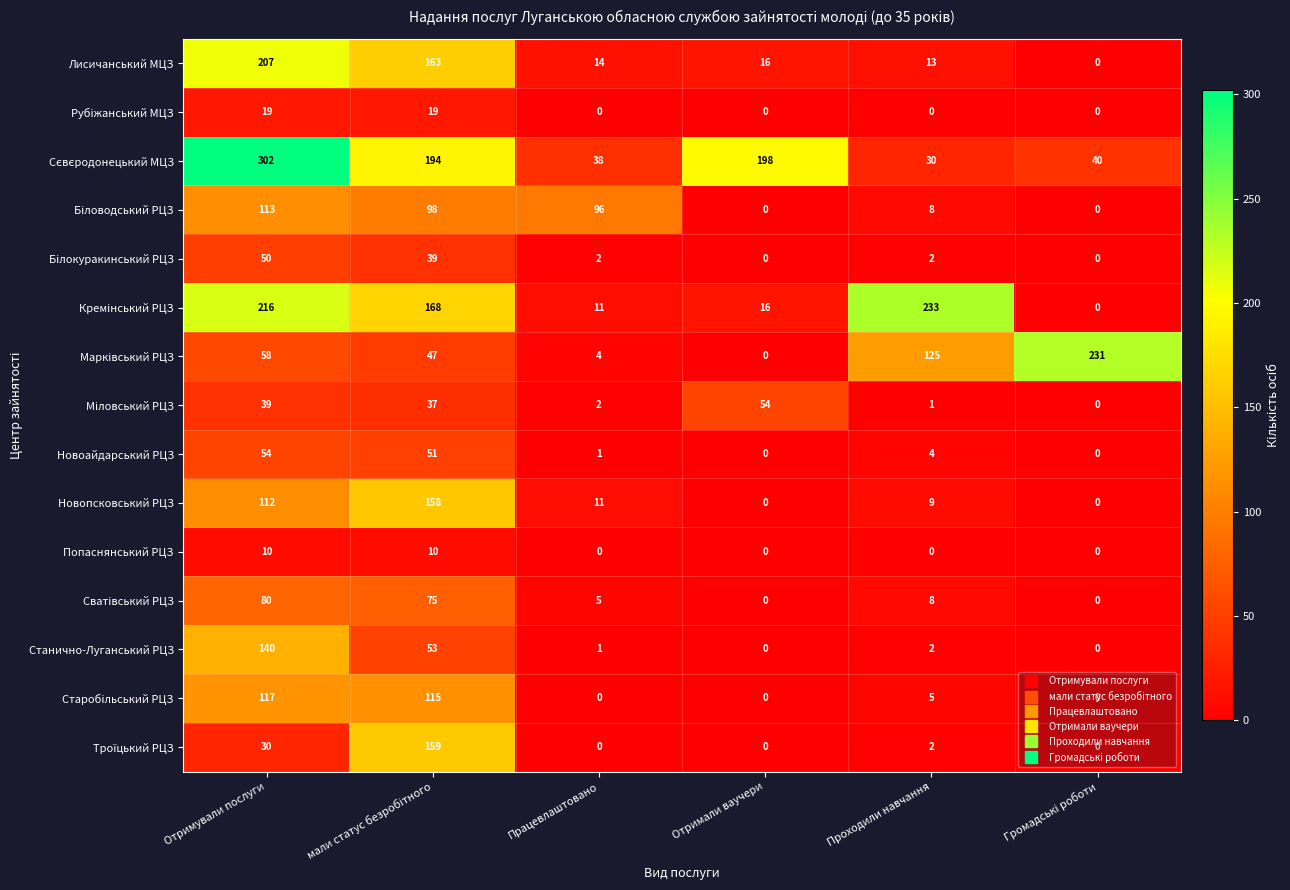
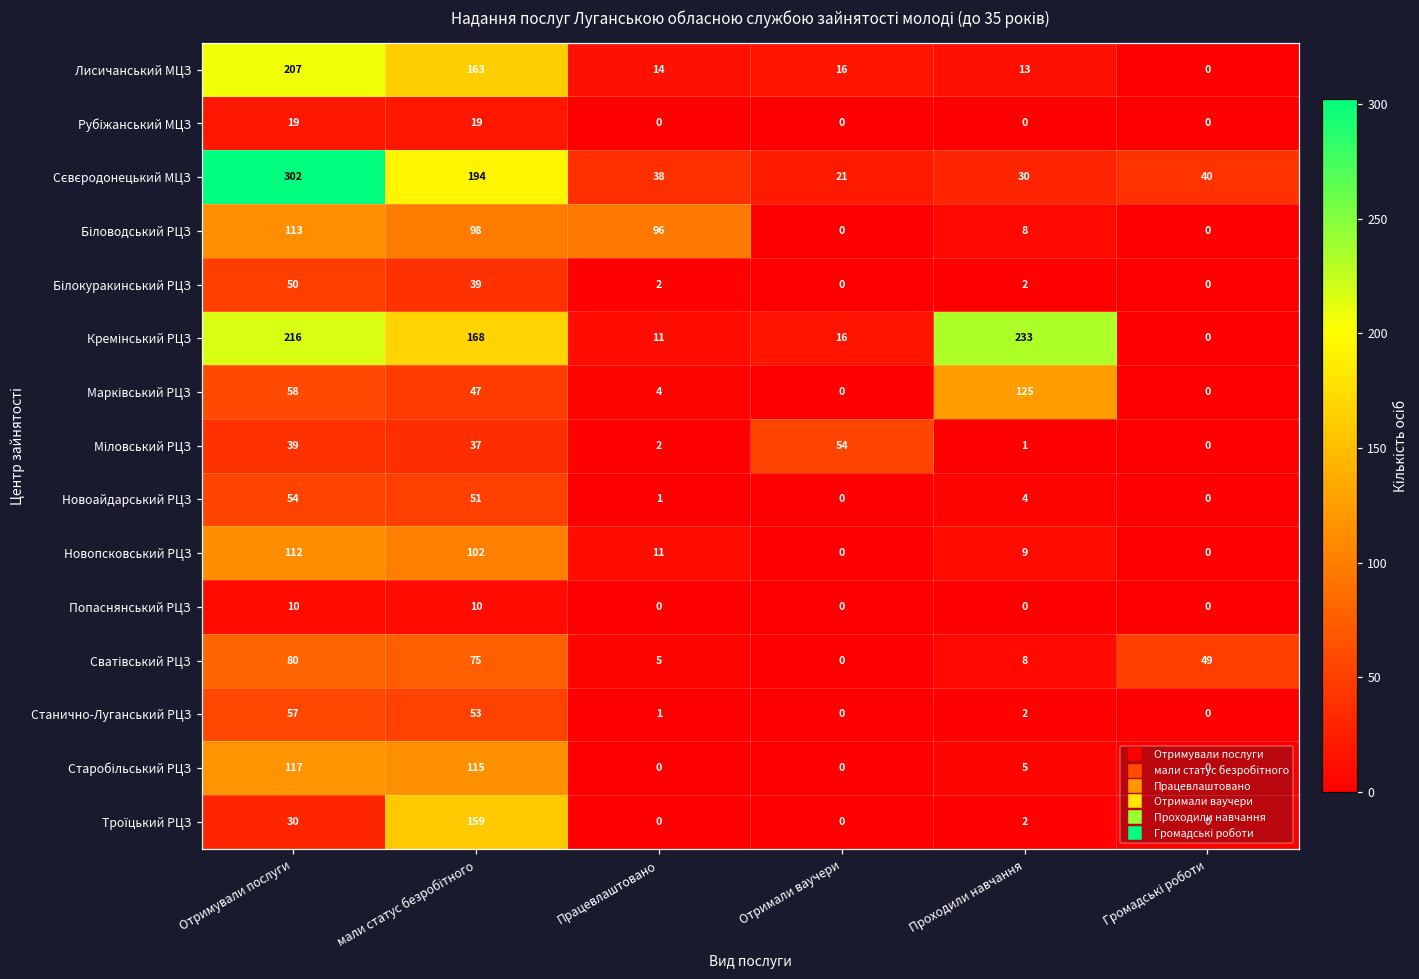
  {
    "Лисичанський МЦЗ": {
      "Отримували послуги": 207,
      "мали статус безробітного": 163,
      "Працевлаштовано": 14,
      "Отримали ваучери": 16,
      "Проходили навчання": 13,
      "Громадські роботи": 0
    },
    "Рубіжанський МЦЗ": {
      "Отримували послуги": 19,
      "мали статус безробітного": 19,
      "Працевлаштовано": 0,
      "Отримали ваучери": 0,
      "Проходили навчання": 0,
      "Громадські роботи": 0
    },
    "Сєвєродонецький МЦЗ": {
      "Отримували послуги": 302,
      "мали статус безробітного": 194,
      "Працевлаштовано": 38,
-     "Отримали ваучери": 198,
+     "Отримали ваучери": 21,
      "Проходили навчання": 30,
      "Громадські роботи": 40
    },
    "Біловодський РЦЗ": {
      "Отримували послуги": 113,
      "мали статус безробітного": 98,
      "Працевлаштовано": 96,
      "Отримали ваучери": 0,
      "Проходили навчання": 8,
      "Громадські роботи": 0
    },
    "Білокуракинський РЦЗ": {
      "Отримували послуги": 50,
      "мали статус безробітного": 39,
      "Працевлаштовано": 2,
      "Отримали ваучери": 0,
      "Проходили навчання": 2,
      "Громадські роботи": 0
    },
    "Кремінський РЦЗ": {
      "Отримували послуги": 216,
      "мали статус безробітного": 168,
      "Працевлаштовано": 11,
      "Отримали ваучери": 16,
      "Проходили навчання": 233,
      "Громадські роботи": 0
    },
    "Марківський РЦЗ": {
      "Отримували послуги": 58,
      "мали статус безробітного": 47,
      "Працевлаштовано": 4,
      "Отримали ваучери": 0,
      "Проходили навчання": 125,
-     "Громадські роботи": 231
+     "Громадські роботи": 0
    },
    "Міловський РЦЗ": {
      "Отримували послуги": 39,
      "мали статус безробітного": 37,
      "Працевлаштовано": 2,
      "Отримали ваучери": 54,
      "Проходили навчання": 1,
      "Громадські роботи": 0
    },
    "Новоайдарський РЦЗ": {
      "Отримували послуги": 54,
      "мали статус безробітного": 51,
      "Працевлаштовано": 1,
      "Отримали ваучери": 0,
      "Проходили навчання": 4,
      "Громадські роботи": 0
    },
    "Новопсковський РЦЗ": {
      "Отримували послуги": 112,
-     "мали статус безробітного": 158,
+     "мали статус безробітного": 102,
      "Працевлаштовано": 11,
      "Отримали ваучери": 0,
      "Проходили навчання": 9,
      "Громадські роботи": 0
    },
    "Попаснянський РЦЗ": {
      "Отримували послуги": 10,
      "мали статус безробітного": 10,
      "Працевлаштовано": 0,
      "Отримали ваучери": 0,
      "Проходили навчання": 0,
      "Громадські роботи": 0
    },
    "Сватівський РЦЗ": {
      "Отримували послуги": 80,
      "мали статус безробітного": 75,
      "Працевлаштовано": 5,
      "Отримали ваучери": 0,
      "Проходили навчання": 8,
-     "Громадські роботи": 0
+     "Громадські роботи": 49
    },
    "Станично-Луганський РЦЗ": {
-     "Отримували послуги": 140,
+     "Отримували послуги": 57,
      "мали статус безробітного": 53,
      "Працевлаштовано": 1,
      "Отримали ваучери": 0,
      "Проходили навчання": 2,
      "Громадські роботи": 0
    },
    "Старобільський РЦЗ": {
      "Отримували послуги": 117,
      "мали статус безробітного": 115,
      "Працевлаштовано": 0,
      "Отримали ваучери": 0,
      "Проходили навчання": 5
    },
    "Троїцький РЦЗ": {
      "Отримували послуги": 30,
      "мали статус безробітного": 159,
      "Працевлаштовано": 0,
      "Отримали ваучери": 0,
      "Проходили навчання": 2
    }
  }
